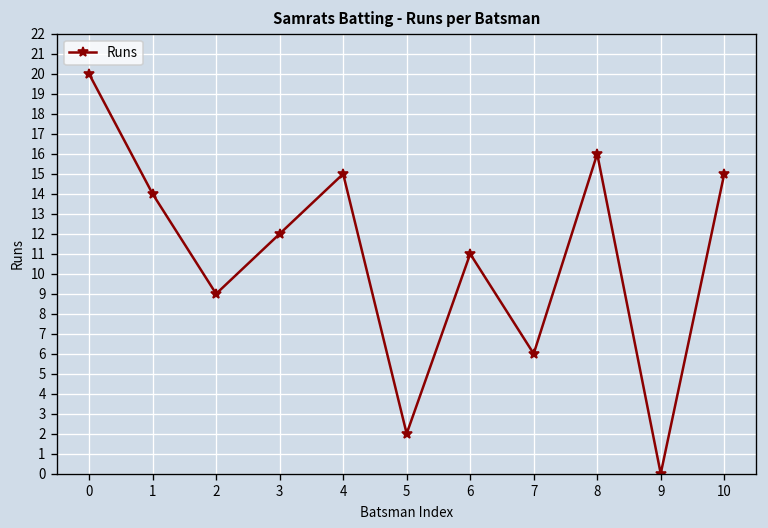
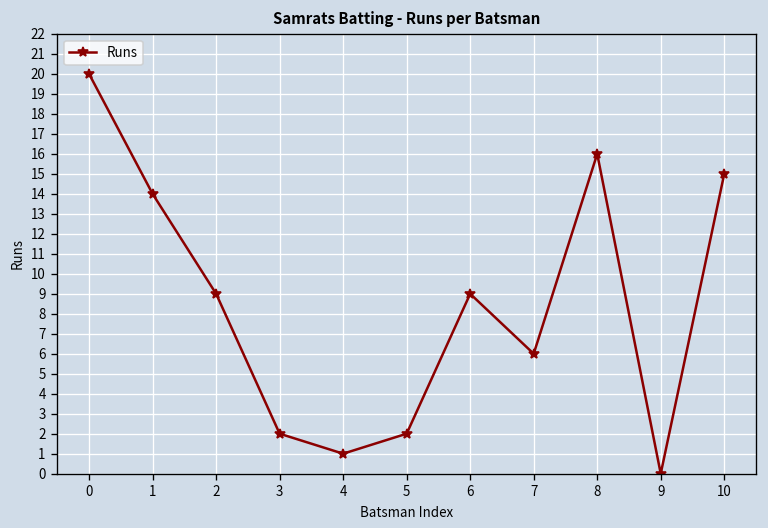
  {
    "0": 20,
    "1": 14,
    "2": 9,
-   "3": 12,
-   "4": 15,
+   "3": 2,
+   "4": 1,
    "5": 2,
-   "6": 11,
+   "6": 9,
    "7": 6,
    "8": 16,
    "9": 0,
    "10": 15
  }
